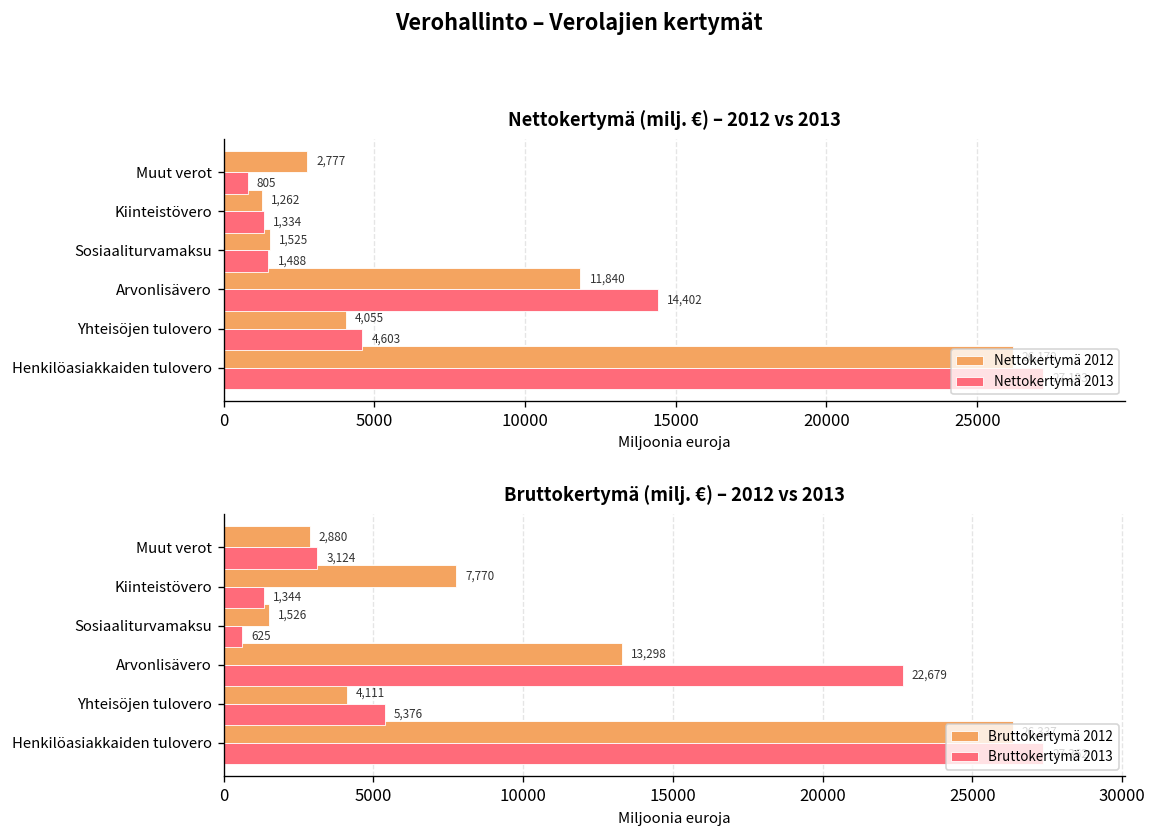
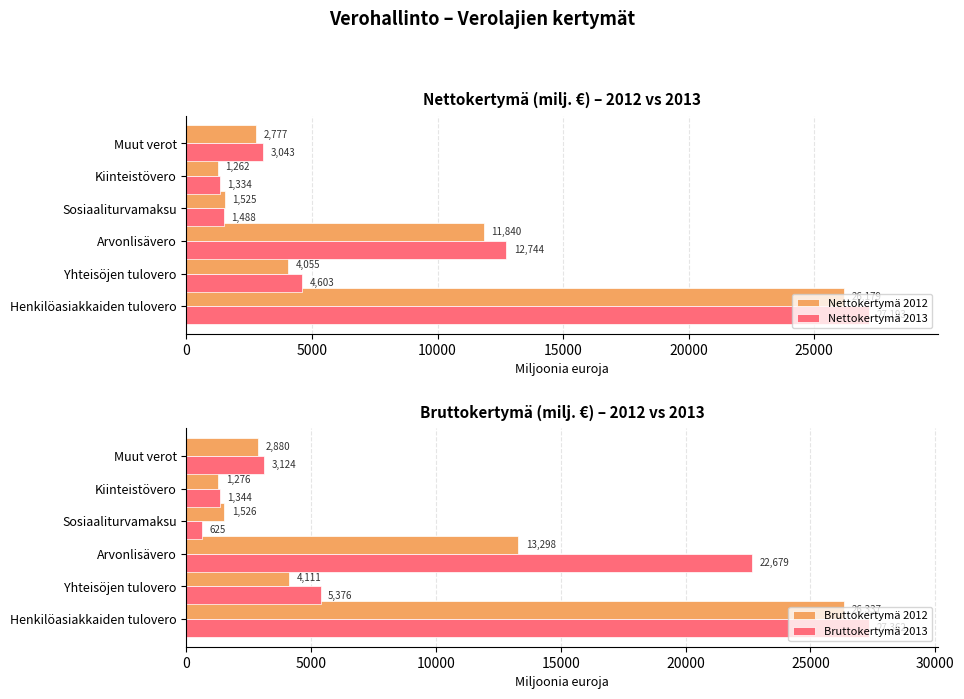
  {
    "Nettokertymä (milj. €) – 2012 vs 2013": {
      "Nettokertymä 2012": {
        "Muut verot": "2,777",
        "Kiinteistövero": "1,262",
        "Sosiaaliturvamaksu": "1,525",
        "Arvonlisävero": "11,840",
        "Yhteisöjen tulovero": "4,055"
      },
      "Nettokertymä 2013": {
-       "Muut verot": "805",
+       "Muut verot": "3,043",
        "Kiinteistövero": "1,334",
        "Sosiaaliturvamaksu": "1,488",
-       "Arvonlisävero": "14,402",
+       "Arvonlisävero": "12,744",
        "Yhteisöjen tulovero": "4,603"
      }
    },
    "Bruttokertymä (milj. €) – 2012 vs 2013": {
      "Bruttokertymä 2012": {
        "Muut verot": "2,880",
-       "Kiinteistövero": "7,770",
+       "Kiinteistövero": "1,276",
        "Sosiaaliturvamaksu": "1,526",
        "Arvonlisävero": "13,298",
        "Yhteisöjen tulovero": "4,111"
      },
      "Bruttokertymä 2013": {
        "Muut verot": "3,124",
        "Kiinteistövero": "1,344",
        "Sosiaaliturvamaksu": "625",
        "Arvonlisävero": "22,679",
        "Yhteisöjen tulovero": "5,376"
      }
    }
  }
